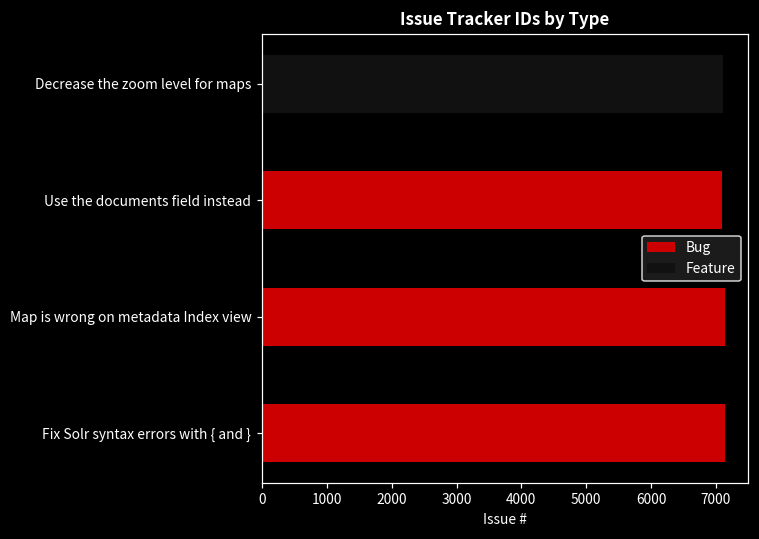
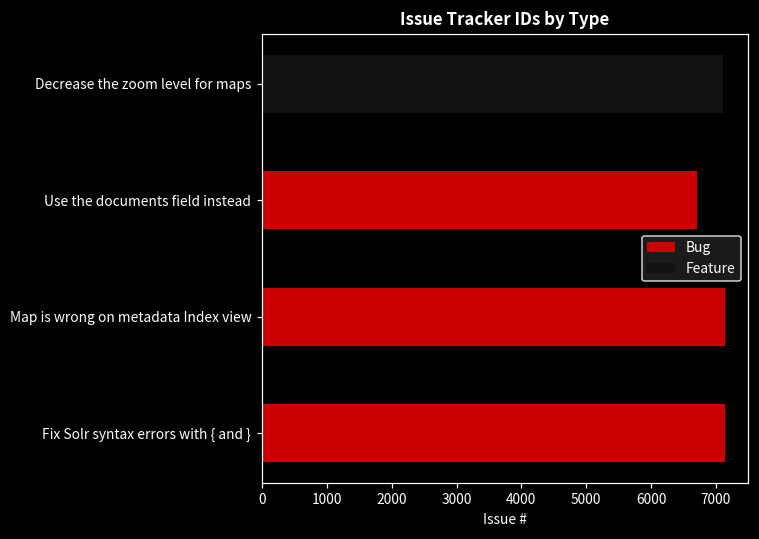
  {
    "Bug": {
-     "Use the documents field instead": 7100,
+     "Use the documents field instead": 6700,
      "Map is wrong on metadata Index view": 7100,
      "Fix Solr syntax errors with { and }": 7100
    },
    "Feature": {
      "Decrease the zoom level for maps": 7100
    }
  }
